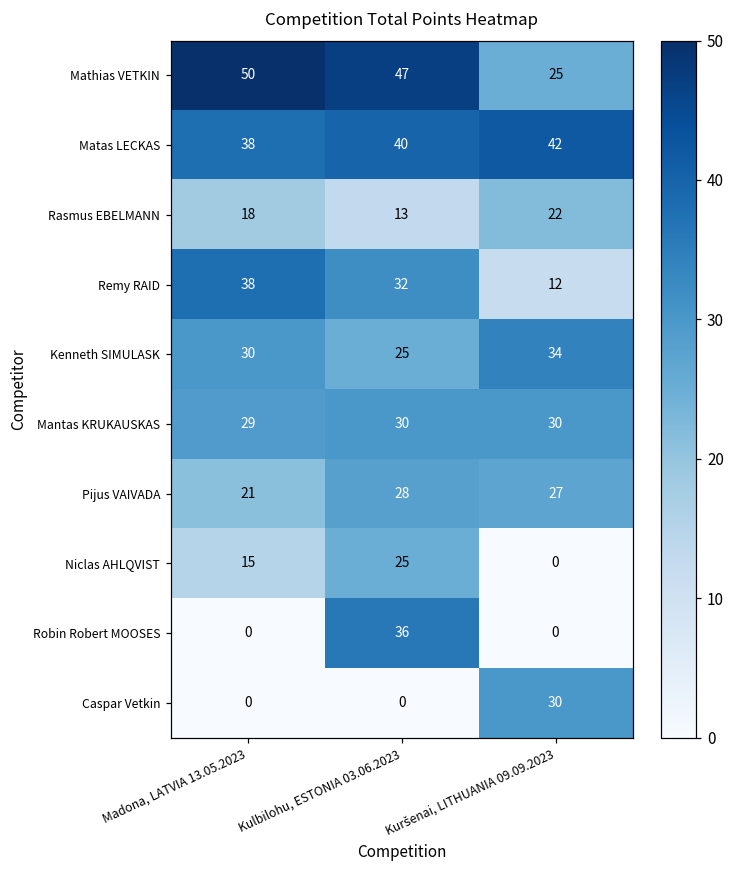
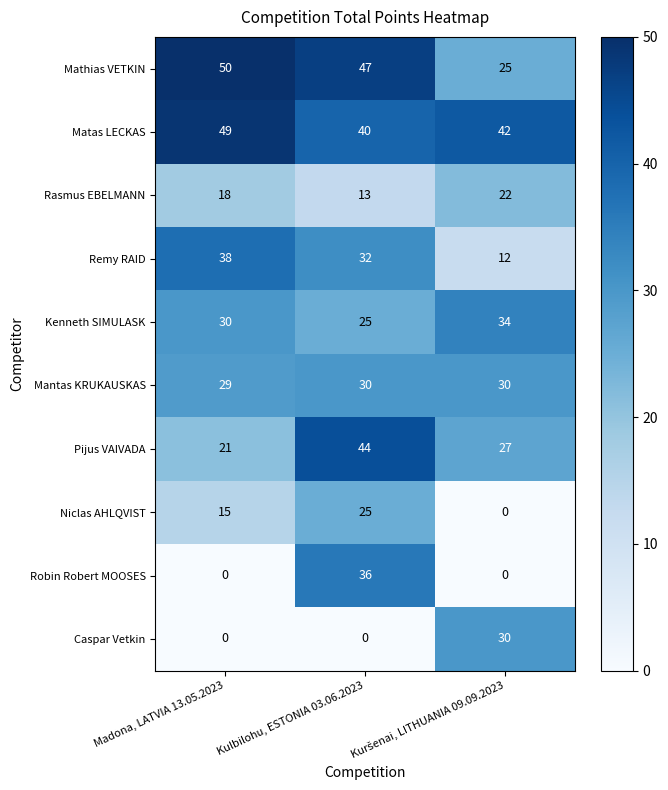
  {
    "Mathias VETKIN": {
      "Madona, LATVIA 13.05.2023": 50,
      "Kulbilohu, ESTONIA 03.06.2023": 47,
      "Kuršenai, LITHUANIA 09.09.2023": 25
    },
    "Matas LECKAS": {
-     "Madona, LATVIA 13.05.2023": 38,
+     "Madona, LATVIA 13.05.2023": 49,
      "Kulbilohu, ESTONIA 03.06.2023": 40,
      "Kuršenai, LITHUANIA 09.09.2023": 42
    },
    "Rasmus EBELMANN": {
      "Madona, LATVIA 13.05.2023": 18,
      "Kulbilohu, ESTONIA 03.06.2023": 13,
      "Kuršenai, LITHUANIA 09.09.2023": 22
    },
    "Remy RAID": {
      "Madona, LATVIA 13.05.2023": 38,
      "Kulbilohu, ESTONIA 03.06.2023": 32,
      "Kuršenai, LITHUANIA 09.09.2023": 12
    },
    "Kenneth SIMULASK": {
      "Madona, LATVIA 13.05.2023": 30,
      "Kulbilohu, ESTONIA 03.06.2023": 25,
      "Kuršenai, LITHUANIA 09.09.2023": 34
    },
    "Mantas KRUKAUSKAS": {
      "Madona, LATVIA 13.05.2023": 29,
      "Kulbilohu, ESTONIA 03.06.2023": 30,
      "Kuršenai, LITHUANIA 09.09.2023": 30
    },
    "Pijus VAIVADA": {
      "Madona, LATVIA 13.05.2023": 21,
-     "Kulbilohu, ESTONIA 03.06.2023": 28,
+     "Kulbilohu, ESTONIA 03.06.2023": 44,
      "Kuršenai, LITHUANIA 09.09.2023": 27
    },
    "Niclas AHLQVIST": {
      "Madona, LATVIA 13.05.2023": 15,
      "Kulbilohu, ESTONIA 03.06.2023": 25,
      "Kuršenai, LITHUANIA 09.09.2023": 0
    },
    "Robin Robert MOOSES": {
      "Madona, LATVIA 13.05.2023": 0,
      "Kulbilohu, ESTONIA 03.06.2023": 36,
      "Kuršenai, LITHUANIA 09.09.2023": 0
    },
    "Caspar Vetkin": {
      "Madona, LATVIA 13.05.2023": 0,
      "Kulbilohu, ESTONIA 03.06.2023": 0,
      "Kuršenai, LITHUANIA 09.09.2023": 30
    }
  }
